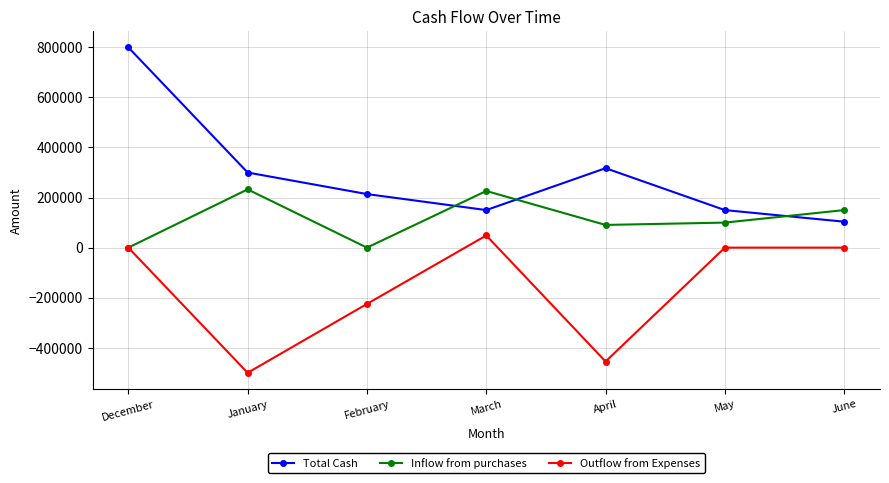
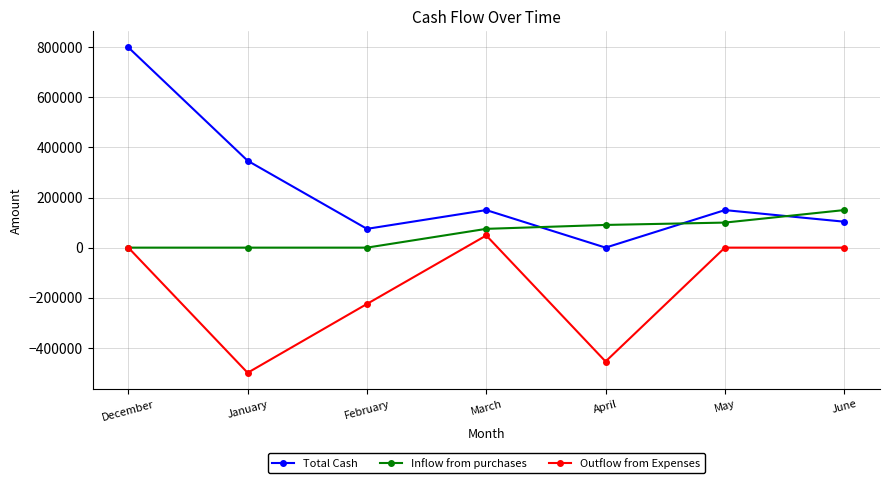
  {
    "Total Cash": {
      "December": 800000,
-     "January": 300000,
-     "February": 210000,
+     "January": 350000,
+     "February": 80000,
      "March": 150000,
-     "April": 320000,
+     "April": 0,
      "May": 150000,
      "June": 100000
    },
    "Inflow from purchases": {
-     "January": 230000,
+     "January": 0,
      "February": 0,
-     "March": 230000,
+     "March": 80000,
      "April": 90000,
      "May": 100000,
      "June": 150000
    },
    "Outflow from Expenses": {
      "January": -500000,
      "February": -230000,
      "March": 50000,
      "April": -450000,
      "May": 0,
      "June": 0
    }
  }
